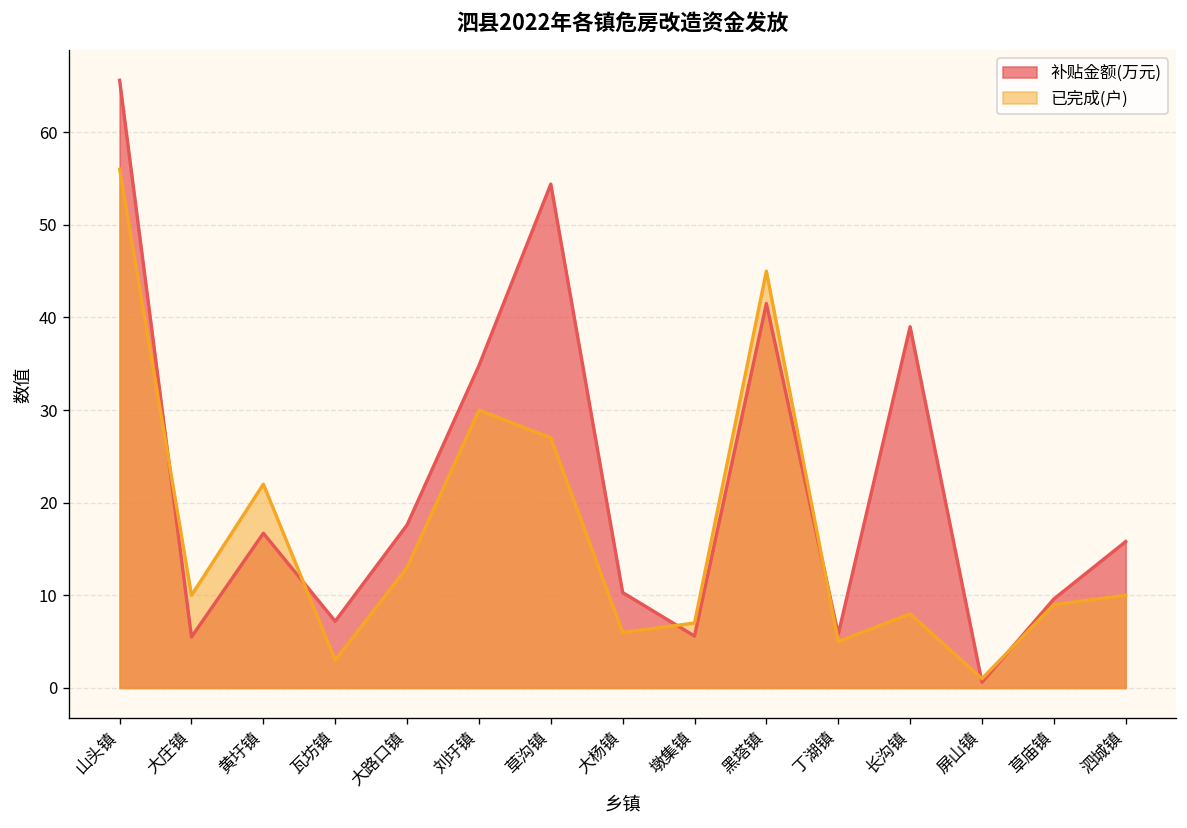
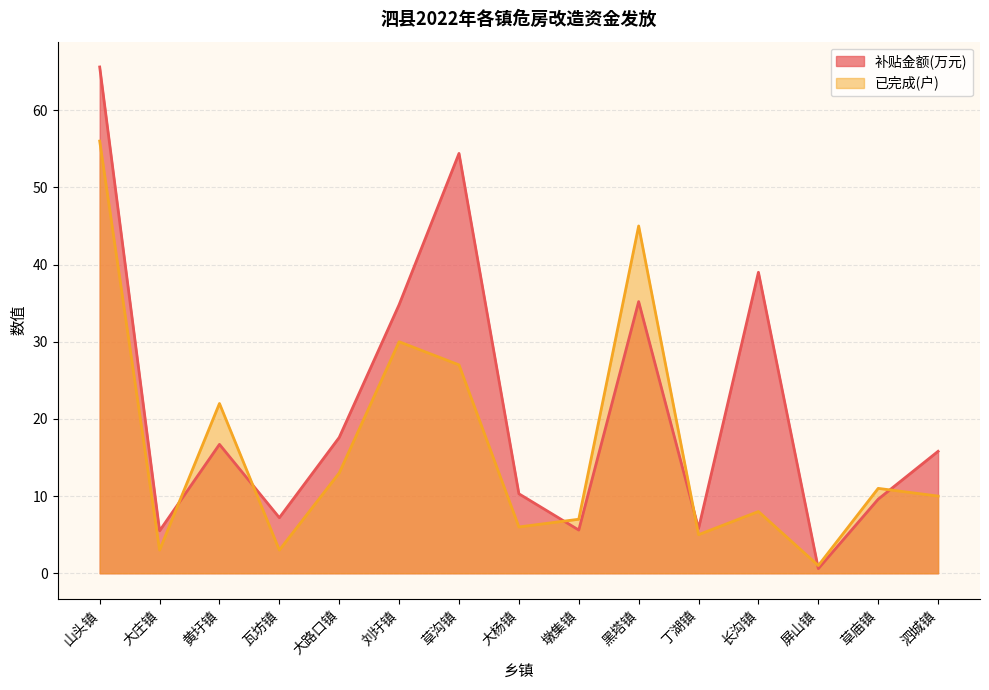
  {
    "补贴金额(万元)": {
      "山头镇": 66,
      "大庄镇": 6,
      "黄圩镇": 17,
      "瓦坊镇": 7,
      "大路口镇": 18,
      "刘圩镇": 35,
      "草沟镇": 54,
      "大杨镇": 10,
      "墩集镇": 6,
-     "黑塔镇": 42,
+     "黑塔镇": 35,
      "丁湖镇": 6,
      "长沟镇": 39,
      "屏山镇": 1,
      "草庙镇": 10,
      "泗城镇": 16
    },
    "已完成(户)": {
      "山头镇": 56,
-     "大庄镇": 10,
+     "大庄镇": 3,
      "黄圩镇": 22,
      "瓦坊镇": 3,
      "大路口镇": 13,
      "刘圩镇": 30,
      "草沟镇": 27,
      "大杨镇": 6,
      "墩集镇": 7,
      "黑塔镇": 45,
      "丁湖镇": 5,
      "长沟镇": 8,
      "屏山镇": 1,
-     "草庙镇": 9,
+     "草庙镇": 11,
      "泗城镇": 10
    }
  }
